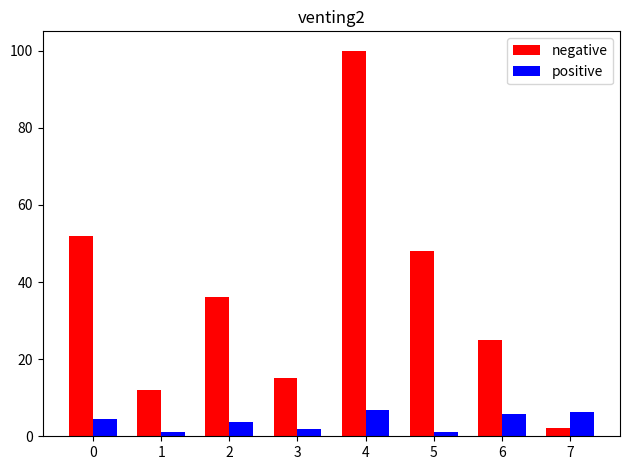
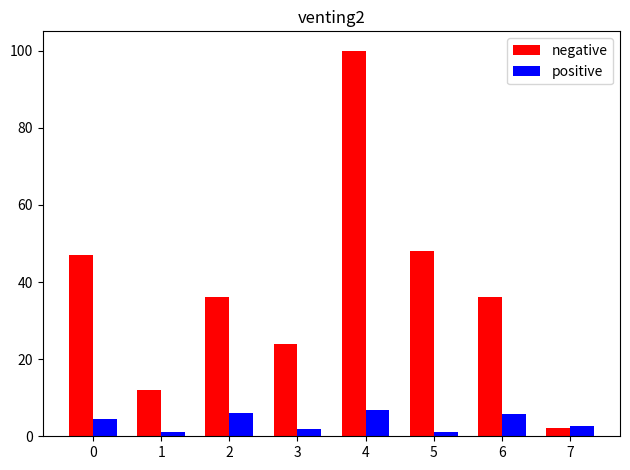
  {
    "negative": {
-     "0": 52,
+     "0": 47,
      "1": 12,
      "2": 36,
-     "3": 15,
+     "3": 24,
      "4": 100,
      "5": 48,
-     "6": 25,
+     "6": 36,
      "7": 2
    },
    "positive": {
      "0": 5,
      "1": 1,
-     "2": 4,
+     "2": 6,
      "3": 2,
      "4": 7,
      "5": 1,
      "6": 6,
-     "7": 6
+     "7": 3
    }
  }
